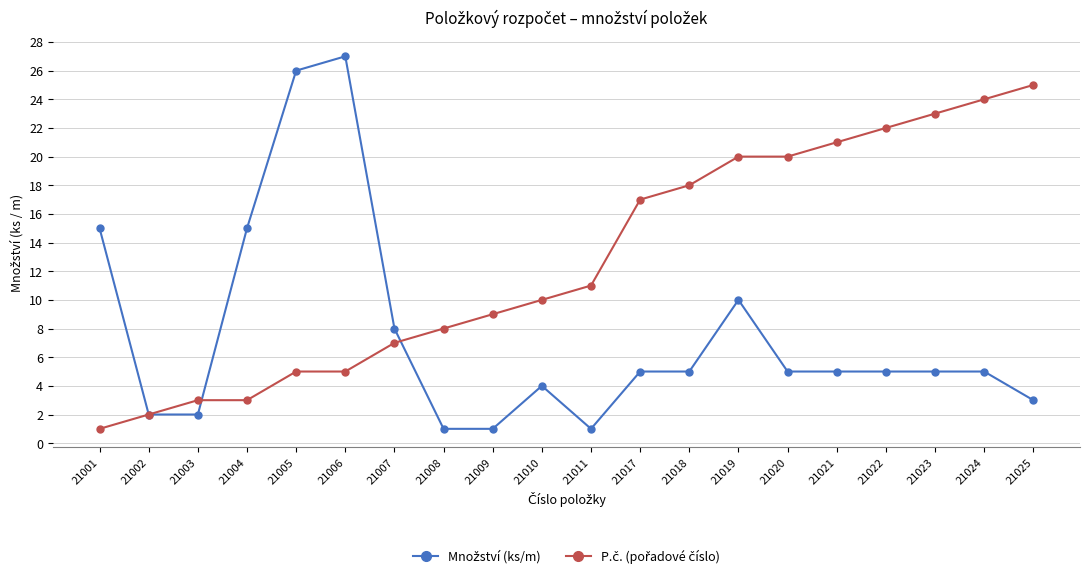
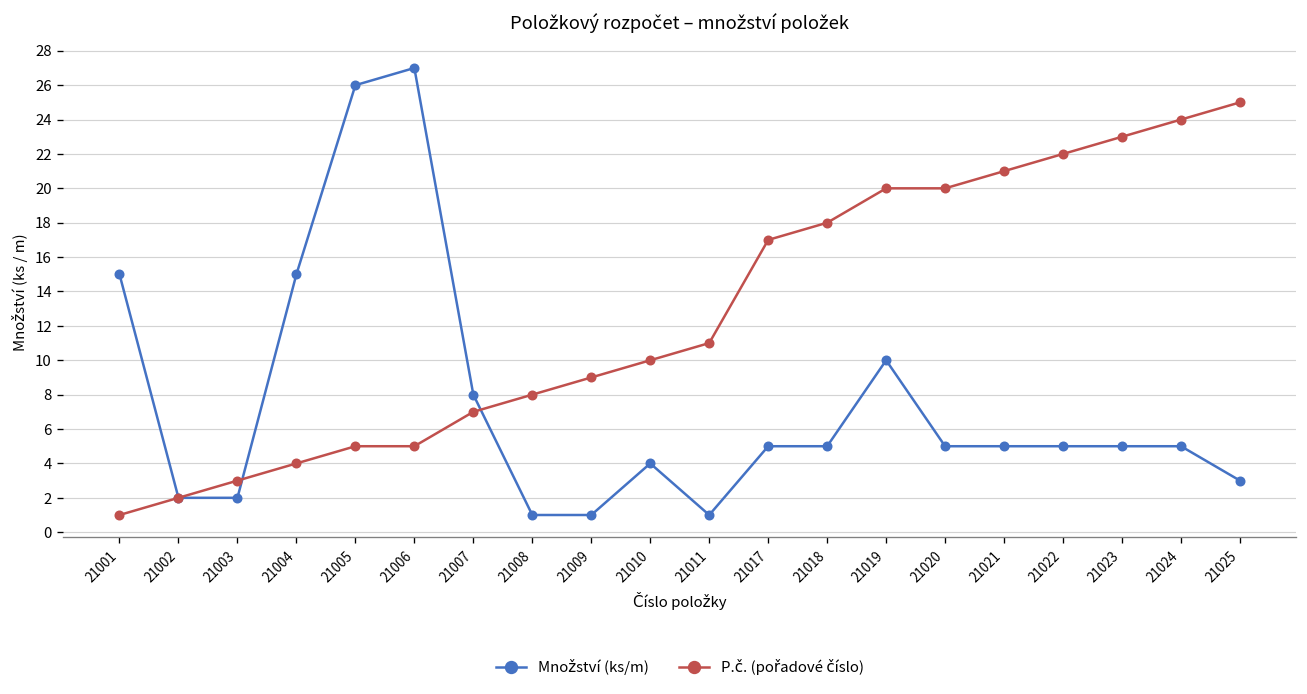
  {
    "Množství (ks/m)": {
      "21001": 15,
      "21003": 2,
      "21004": 15,
      "21005": 26,
      "21006": 27,
      "21007": 8,
      "21008": 1,
      "21009": 1,
      "21010": 4,
      "21011": 1,
      "21017": 5,
      "21018": 5,
      "21019": 10,
      "21020": 5,
      "21021": 5,
      "21022": 5,
      "21023": 5,
      "21024": 5,
      "21025": 3
    },
    "P.č. (pořadové číslo)": {
      "21001": 1,
      "21003": 3,
-     "21004": 3,
+     "21004": 4,
      "21005": 5,
      "21006": 5,
      "21007": 7,
      "21008": 8,
      "21009": 9,
      "21010": 10,
      "21011": 11,
      "21017": 17,
      "21018": 18,
      "21019": 20,
      "21020": 20,
      "21021": 21,
      "21022": 22,
      "21023": 23,
      "21024": 24,
      "21025": 25
    }
  }
